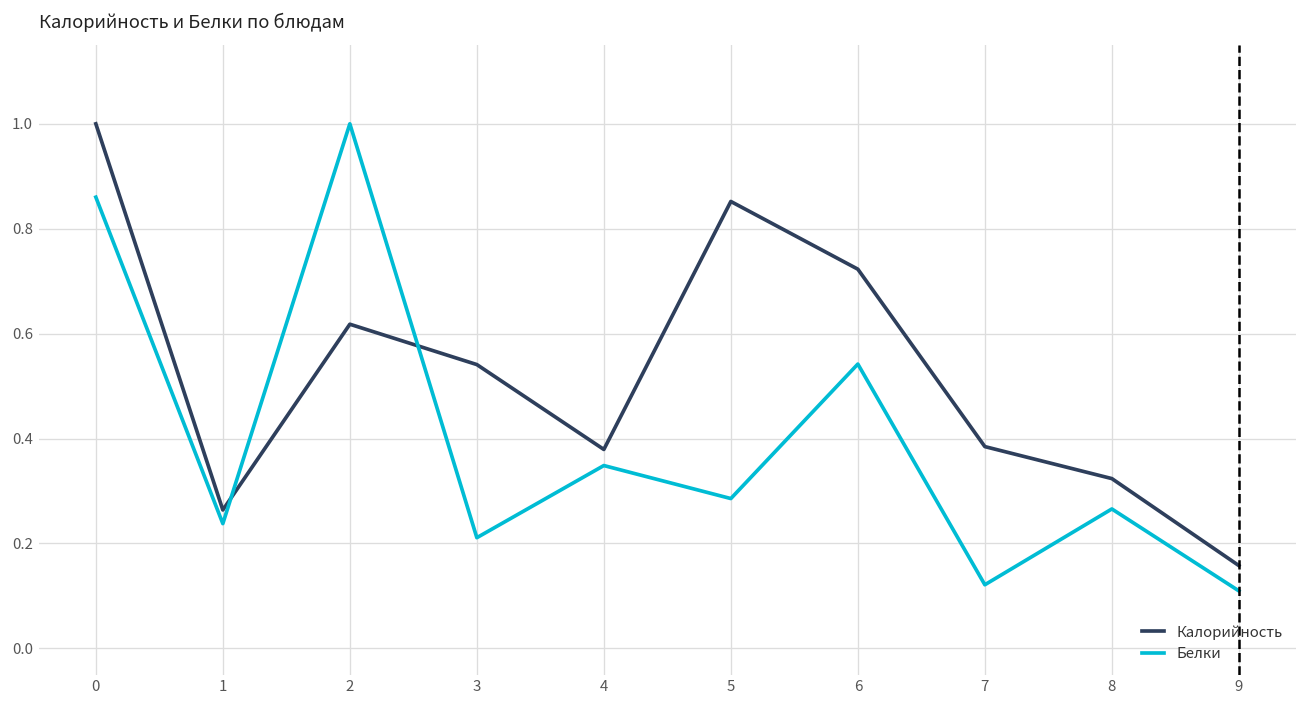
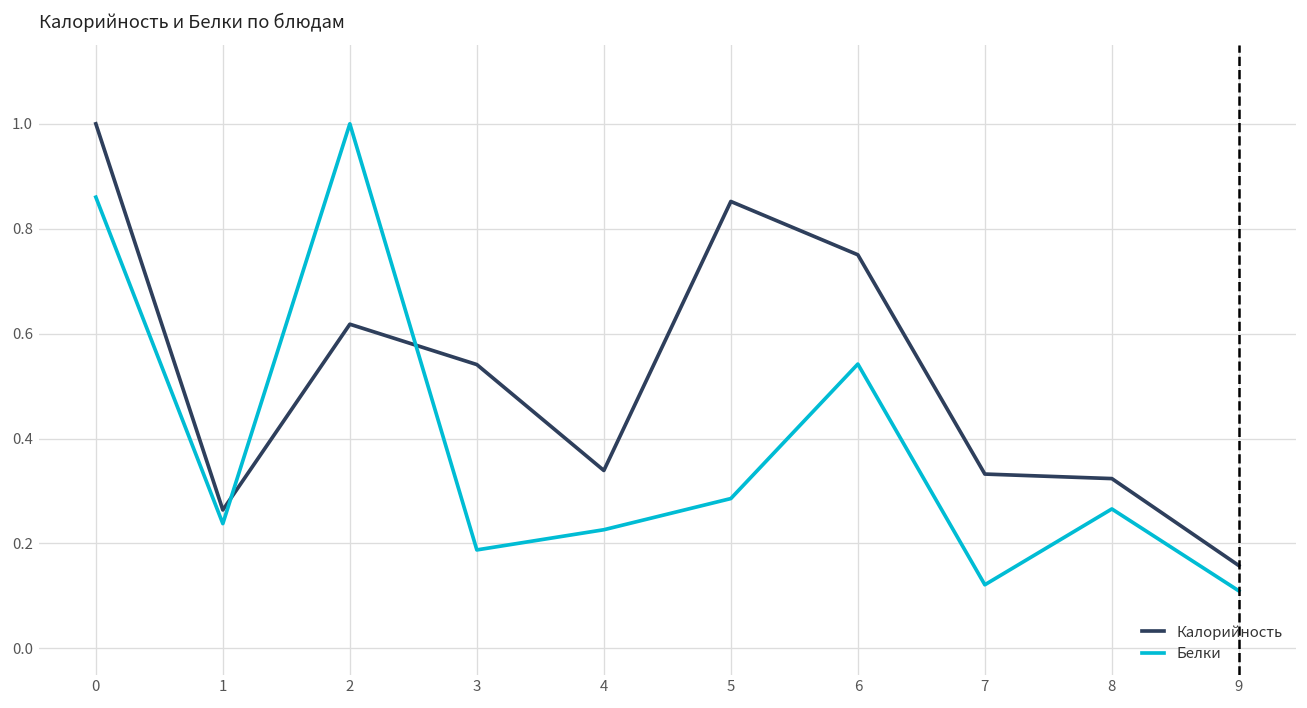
  {
    "Калорийность": {
      "0": 1.00,
      "1": 0.26,
      "2": 0.62,
      "3": 0.54,
-     "4": 0.38,
+     "4": 0.34,
      "5": 0.85,
-     "6": 0.72,
-     "7": 0.38,
+     "6": 0.75,
+     "7": 0.33,
      "8": 0.32,
      "9": 0.16
    },
    "Белки": {
      "0": 0.86,
      "1": 0.24,
      "2": 1.00,
-     "3": 0.21,
-     "4": 0.35,
+     "3": 0.19,
+     "4": 0.23,
      "5": 0.29,
      "6": 0.54,
      "7": 0.12,
      "8": 0.27,
      "9": 0.11
    }
  }
